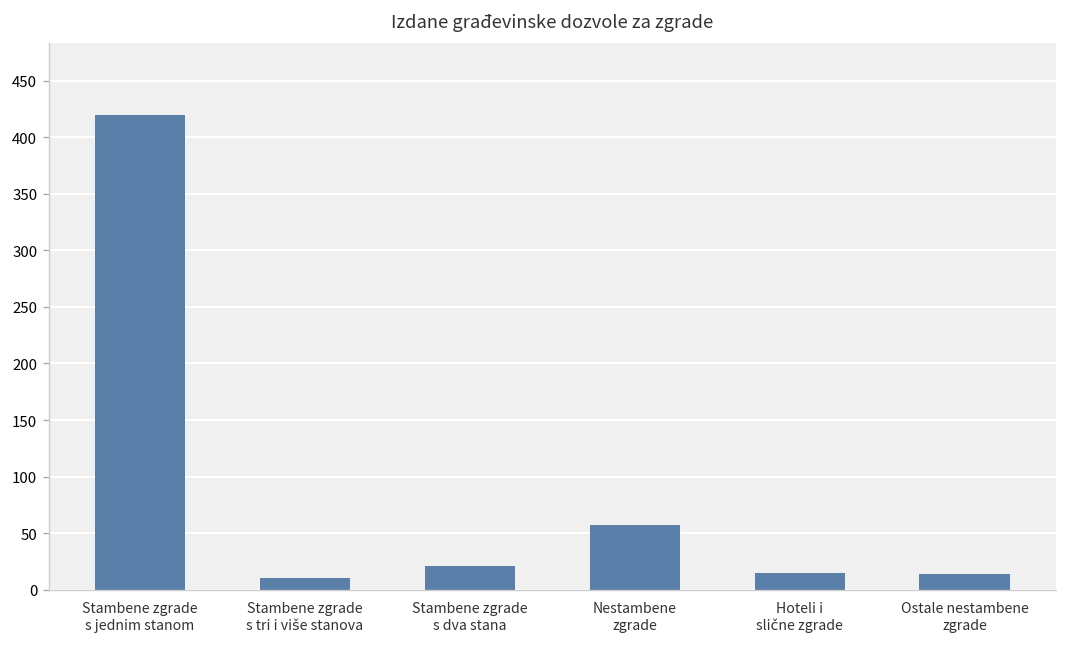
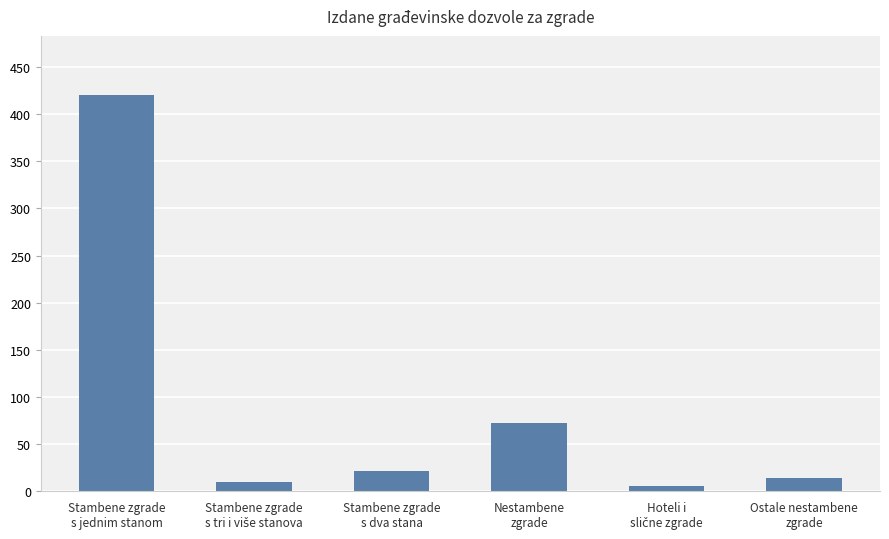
  {
    "Stambene zgrade s jednim stanom": 420,
    "Stambene zgrade s tri i više stanova": 10,
    "Stambene zgrade s dva stana": 20,
-   "Nestambene zgrade": 60,
-   "Hoteli i slične zgrade": 20,
+   "Nestambene zgrade": 70,
+   "Hoteli i slične zgrade": 10,
    "Ostale nestambene zgrade": 10
  }
